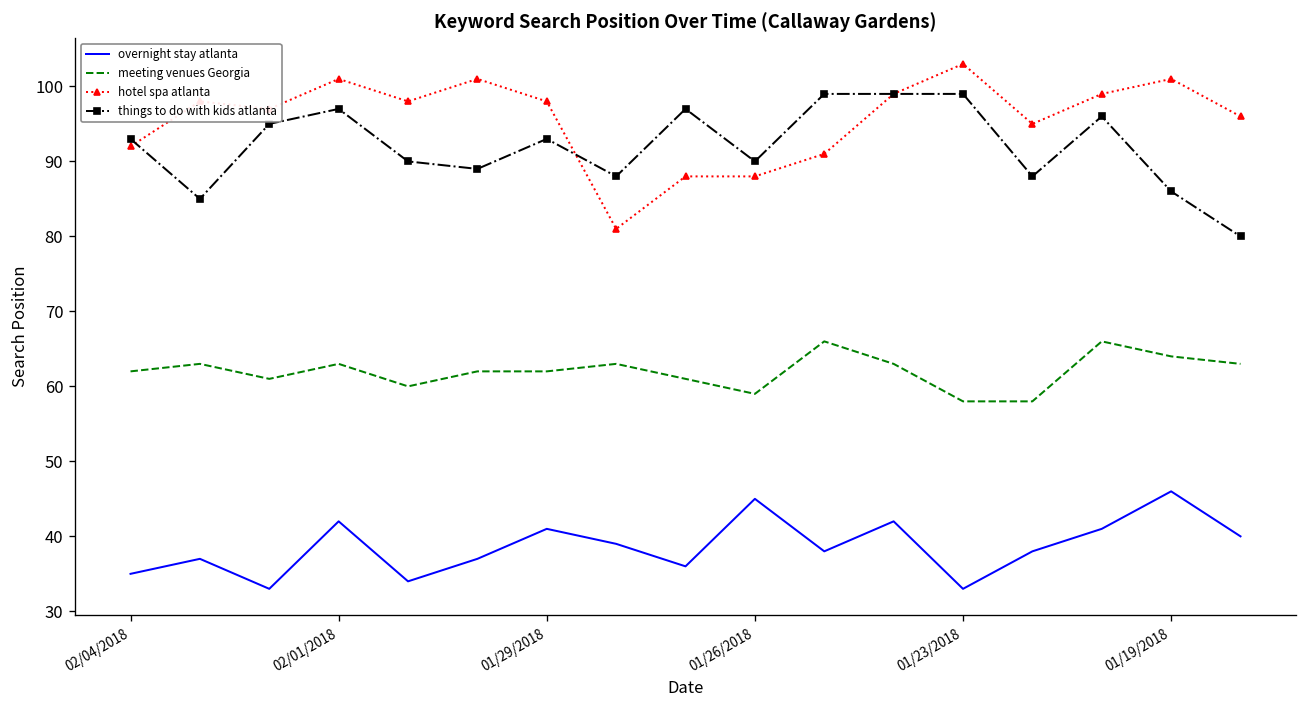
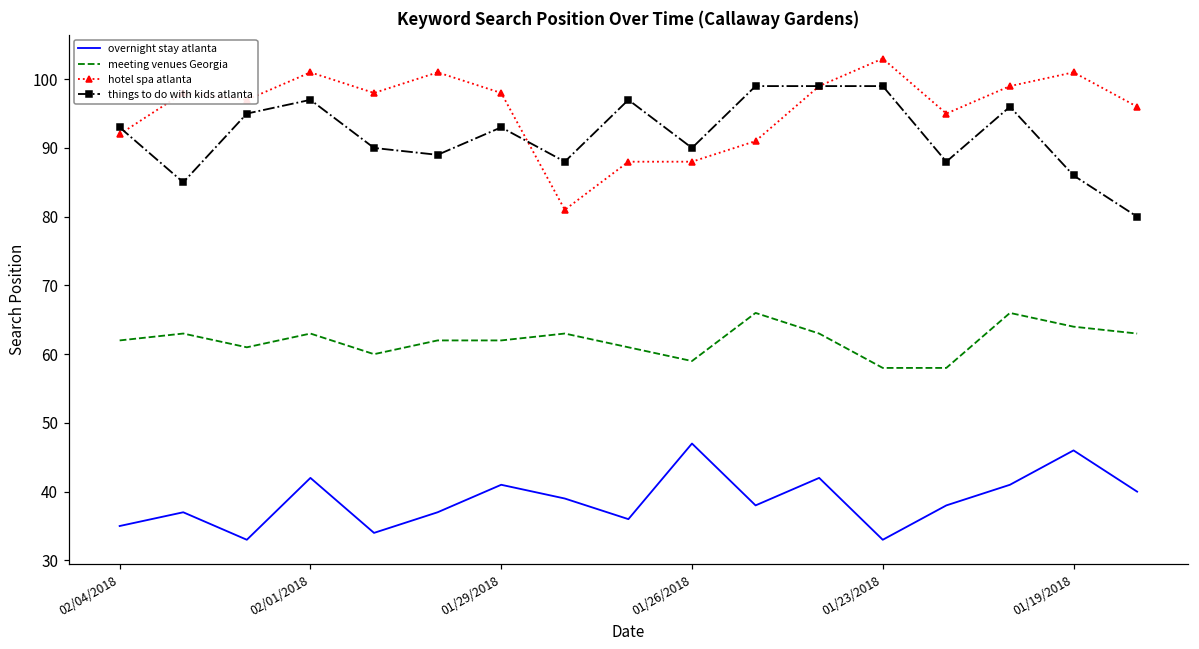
  {
    "overnight stay atlanta": {
      "02/04/2018": 35,
      "02/01/2018": 42,
      "01/29/2018": 41,
-     "01/26/2018": 45,
+     "01/26/2018": 47,
      "01/23/2018": 33,
      "01/19/2018": 46
    },
    "meeting venues Georgia": {
      "02/04/2018": 62,
      "02/01/2018": 63,
      "01/29/2018": 62,
      "01/26/2018": 59,
      "01/23/2018": 58,
      "01/19/2018": 64
    },
    "hotel spa atlanta": {
      "02/04/2018": 92,
      "02/01/2018": 101,
      "01/29/2018": 98,
      "01/26/2018": 88,
      "01/23/2018": 103,
      "01/19/2018": 101
    },
    "things to do with kids atlanta": {
      "02/04/2018": 93,
      "02/01/2018": 97,
      "01/29/2018": 93,
      "01/26/2018": 90,
      "01/23/2018": 99,
      "01/19/2018": 86
    }
  }
